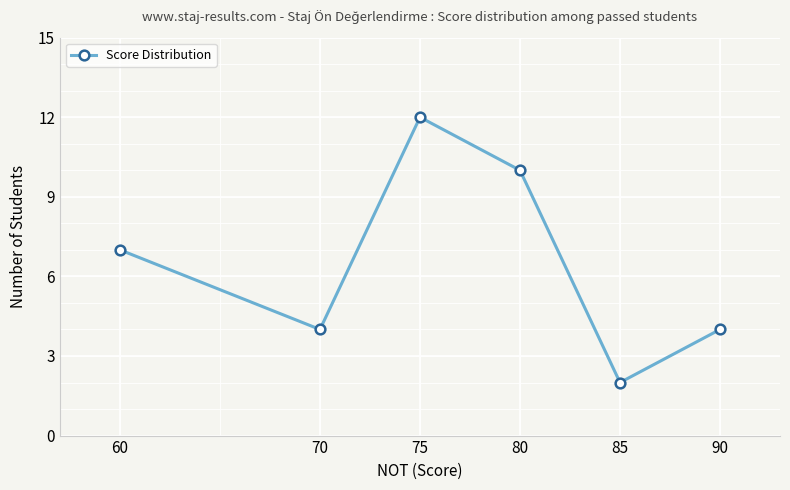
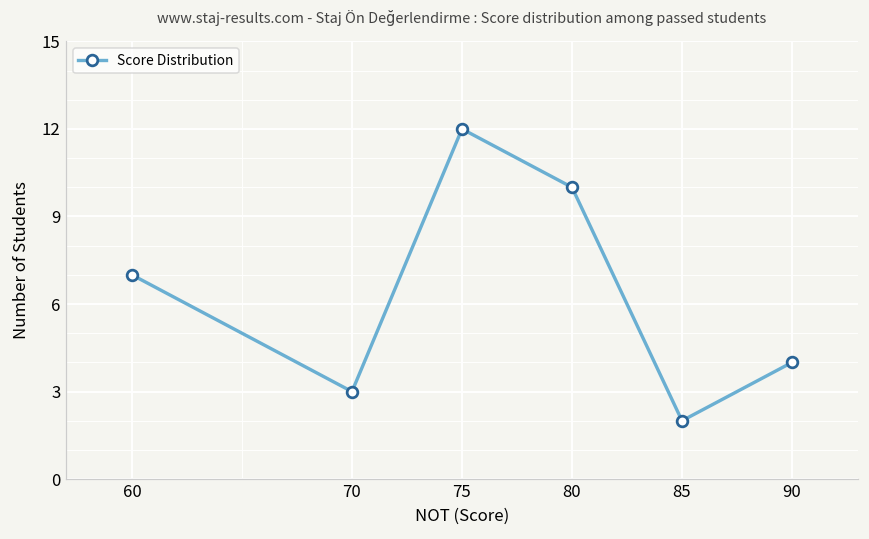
  {
    "60": 7,
-   "70": 4,
+   "70": 3,
    "75": 12,
    "80": 10,
    "85": 2,
    "90": 4
  }
